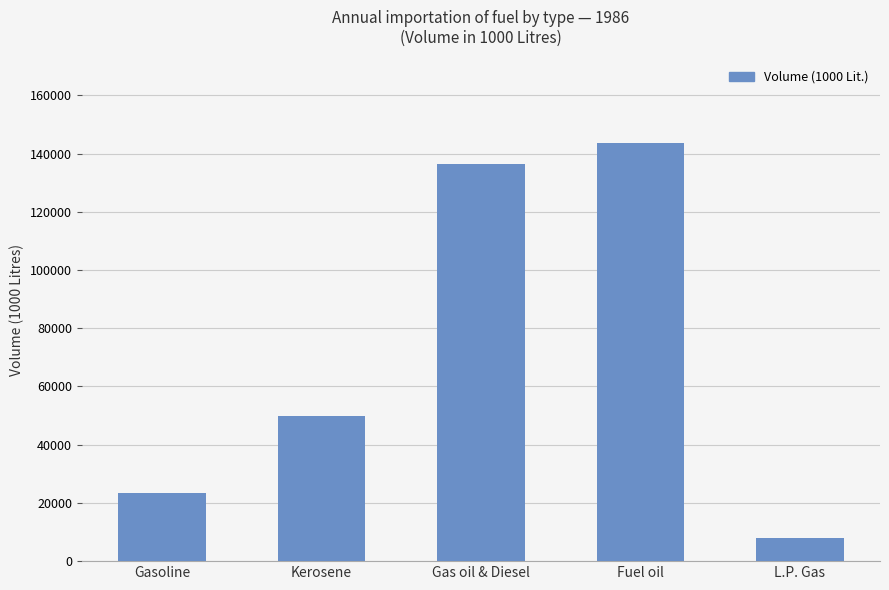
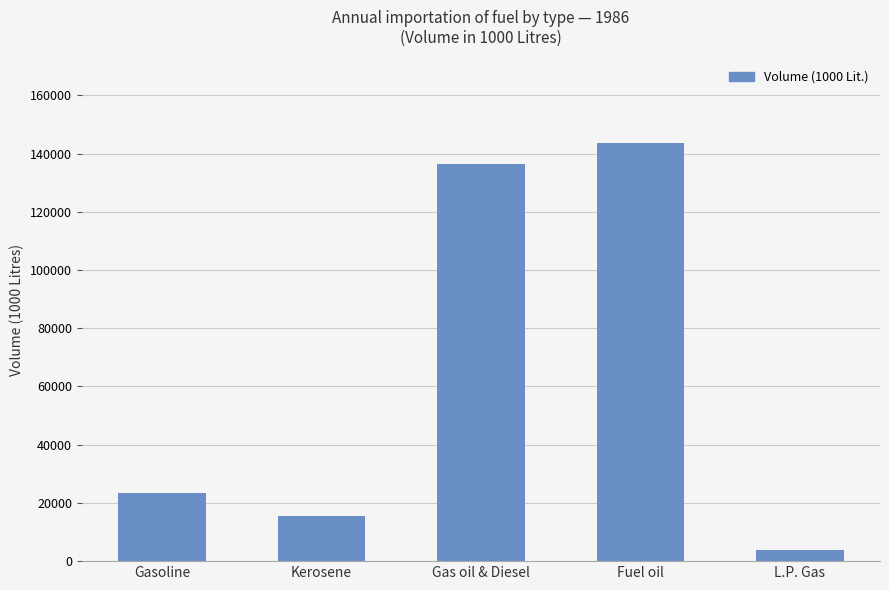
  {
    "Gasoline": 23000,
-   "Kerosene": 50000,
+   "Kerosene": 16000,
    "Gas oil & Diesel": 137000,
    "Fuel oil": 144000,
-   "L.P. Gas": 8000
+   "L.P. Gas": 4000
  }
